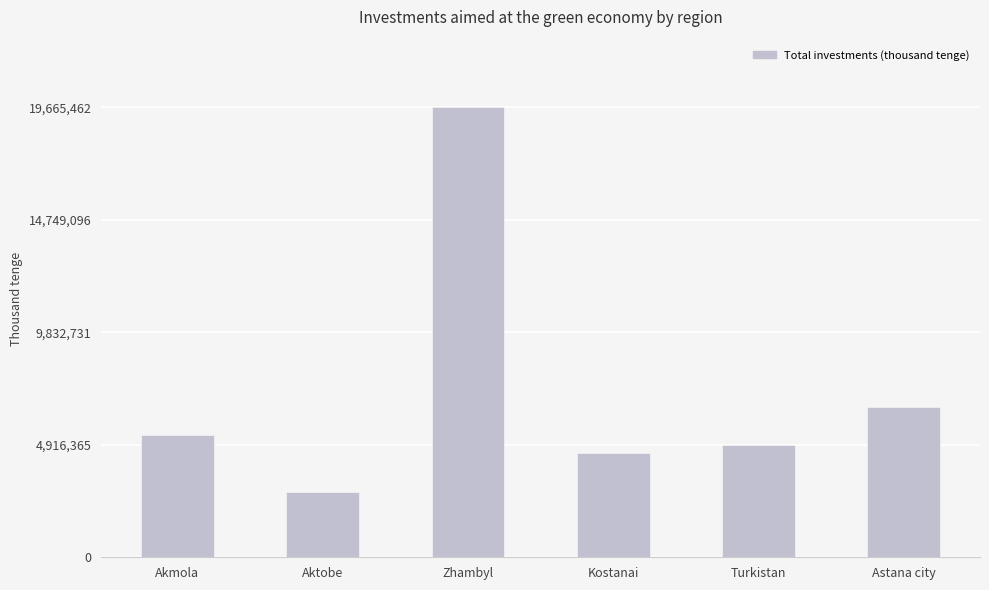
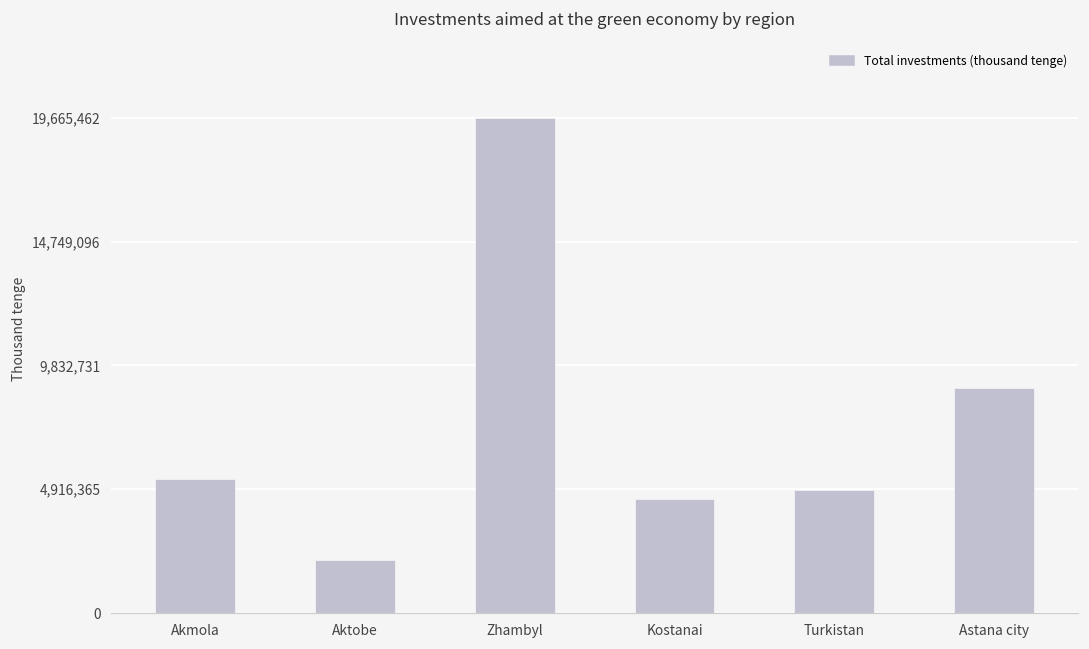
  {
    "Akmola": "5,300,000",
-   "Aktobe": "2,900,000",
+   "Aktobe": "2,100,000",
    "Zhambyl": "19,700,000",
    "Kostanai": "4,500,000",
    "Turkistan": "4,900,000",
-   "Astana city": "6,600,000"
+   "Astana city": "8,900,000"
  }
